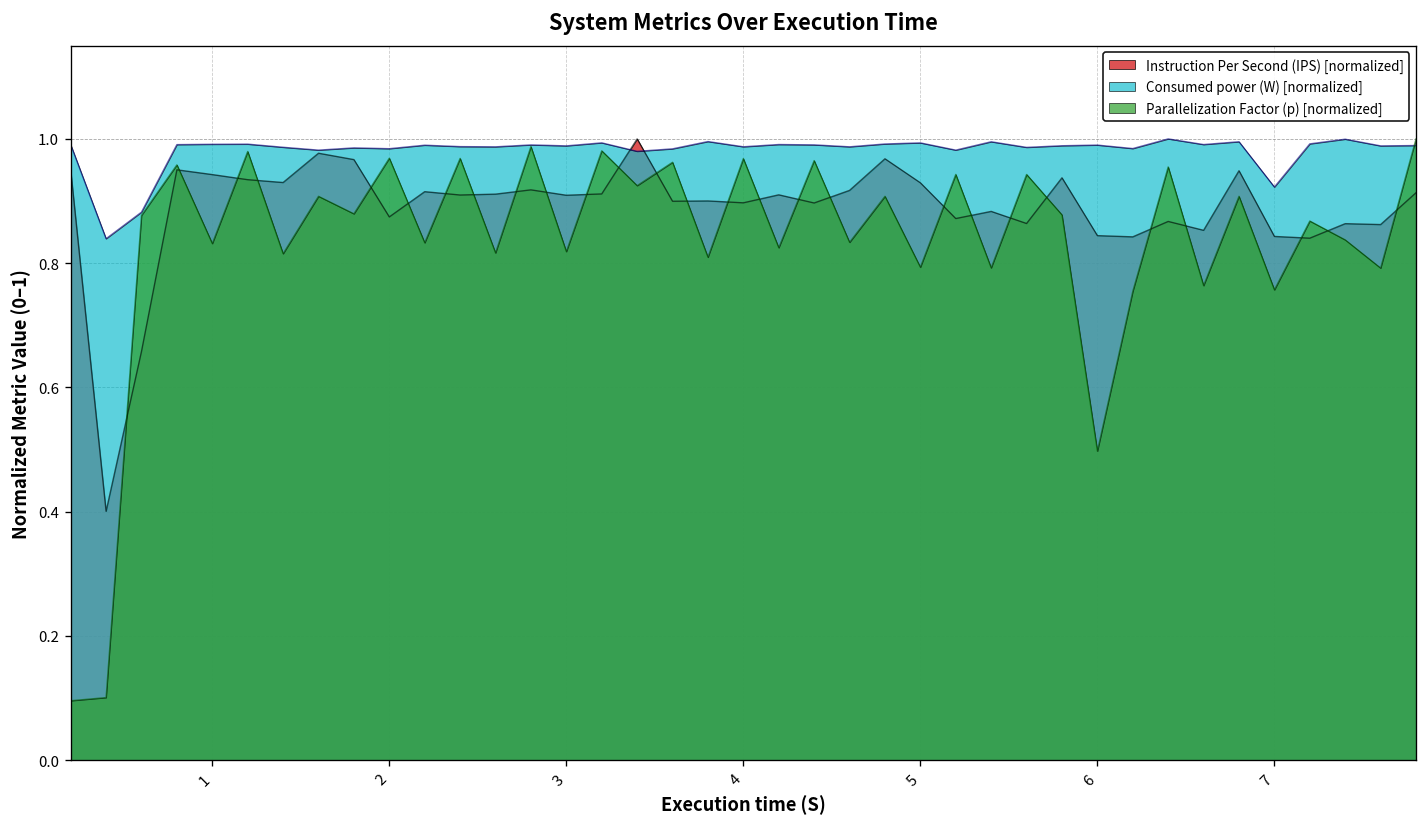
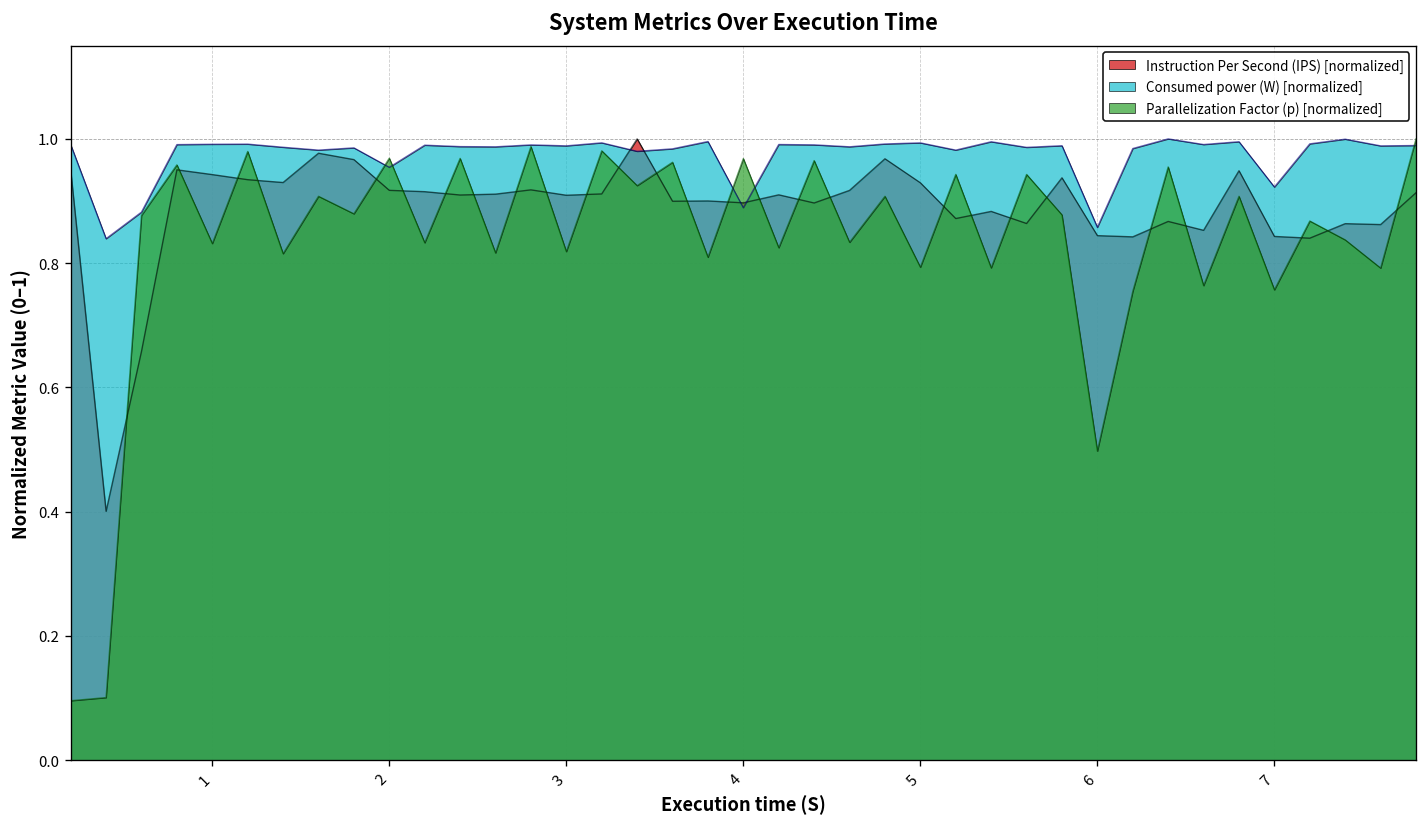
  {
    "Instruction Per Second (IPS) [normalized]": {
      "1": 0.94,
-     "2": 0.87,
+     "2": 0.92,
      "3": 0.91,
      "4": 0.90,
      "5": 0.93,
      "6": 0.84,
      "7": 0.84
    },
    "Consumed power (W) [normalized]": {
      "1": 0.99,
-     "2": 0.98,
+     "2": 0.95,
      "3": 0.99,
-     "4": 0.99,
+     "4": 0.89,
      "5": 0.99,
-     "6": 0.99,
+     "6": 0.86,
      "7": 0.92
    },
    "Parallelization Factor (p) [normalized]": {
      "1": 0.83,
      "2": 0.97,
      "3": 0.82,
      "4": 0.97,
      "5": 0.79,
      "6": 0.50,
      "7": 0.76
    }
  }
